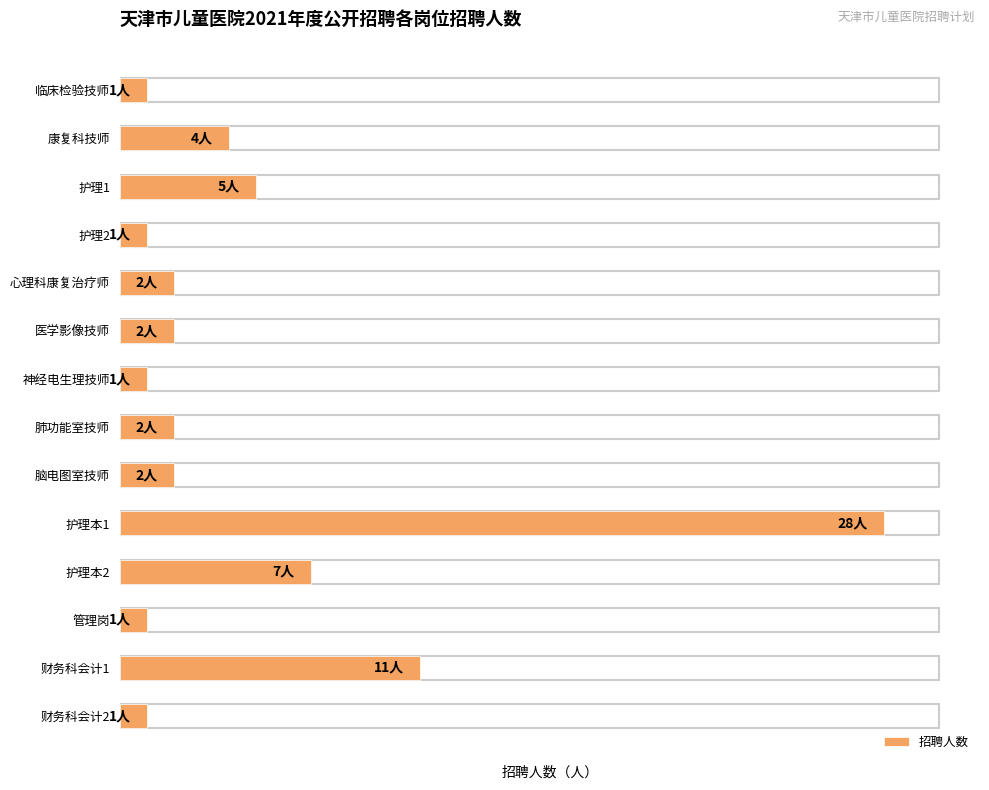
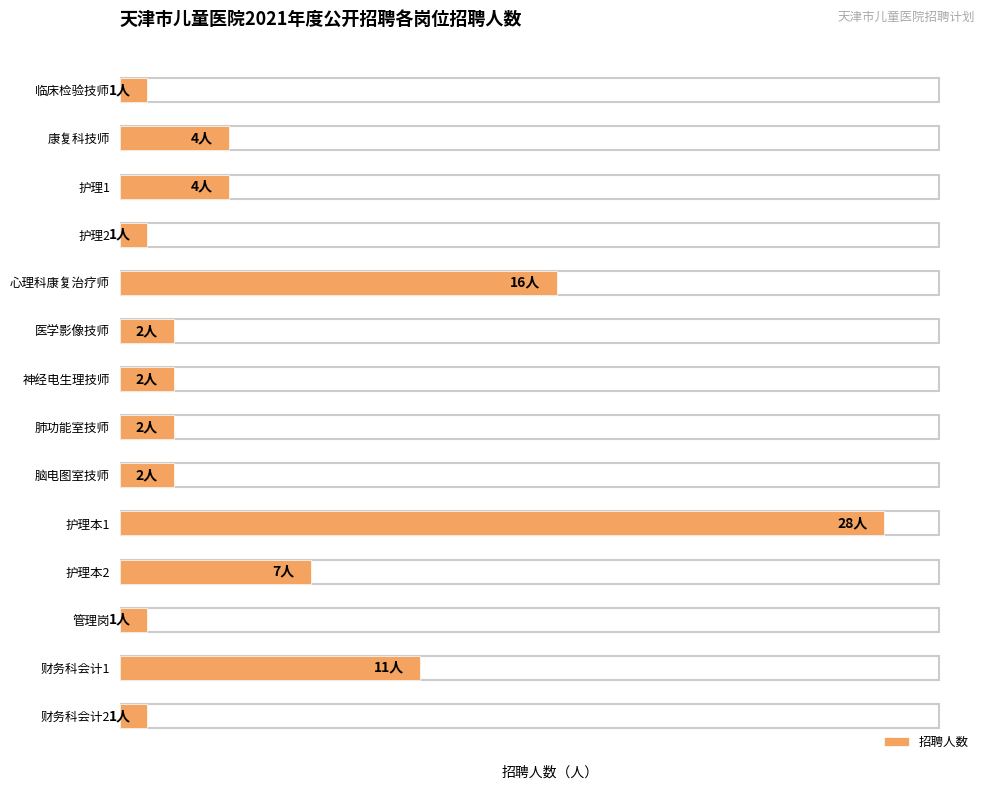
  {
    "临床检验技师": "1人",
    "康复科技师": "4人",
-   "护理1": "5人",
+   "护理1": "4人",
    "护理2": "1人",
-   "心理科康复治疗师": "2人",
+   "心理科康复治疗师": "16人",
    "医学影像技师": "2人",
-   "神经电生理技师": "1人",
+   "神经电生理技师": "2人",
    "肺功能室技师": "2人",
    "脑电图室技师": "2人",
    "护理本1": "28人",
    "护理本2": "7人",
    "管理岗": "1人",
    "财务科会计1": "11人",
    "财务科会计2": "1人"
  }
